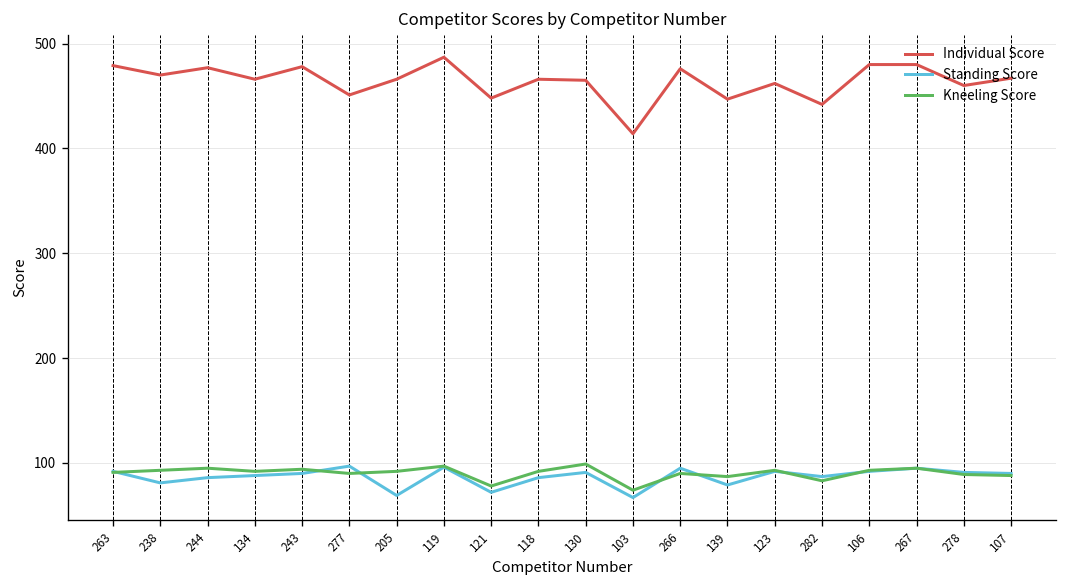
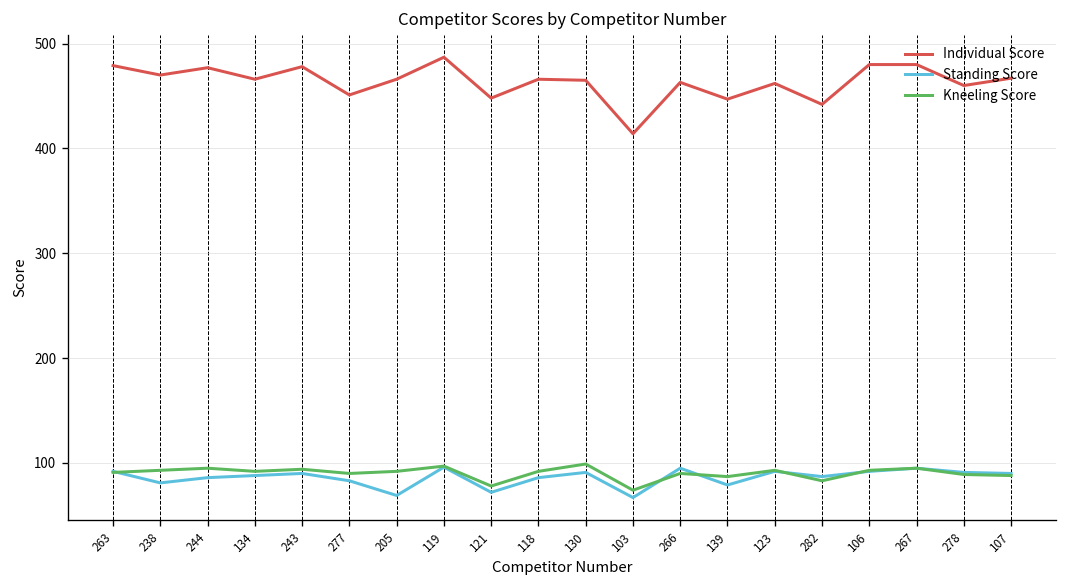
  {
    "Individual Score": {
      "263": 480,
      "238": 470,
      "244": 480,
      "134": 470,
      "243": 480,
      "277": 450,
      "205": 470,
      "119": 490,
      "121": 450,
      "118": 470,
      "130": 470,
      "103": 410,
-     "266": 480,
+     "266": 460,
      "139": 450,
      "123": 460,
      "282": 440,
      "106": 480,
      "267": 480,
      "278": 460,
      "107": 470
    },
    "Standing Score": {
      "238": 80,
      "244": 90,
      "134": 90,
      "243": 90,
-     "277": 100,
+     "277": 80,
      "205": 70,
      "121": 70,
      "118": 90,
      "130": 90,
      "103": 70,
      "266": 100,
      "139": 80,
      "282": 90
    },
    "Kneeling Score": {
      "238": 90,
      "244": 100,
      "134": 90,
      "243": 90,
      "277": 90,
      "205": 90,
      "121": 80,
      "118": 90,
      "130": 100,
      "103": 70,
      "266": 90,
      "139": 90,
      "282": 80
    }
  }
